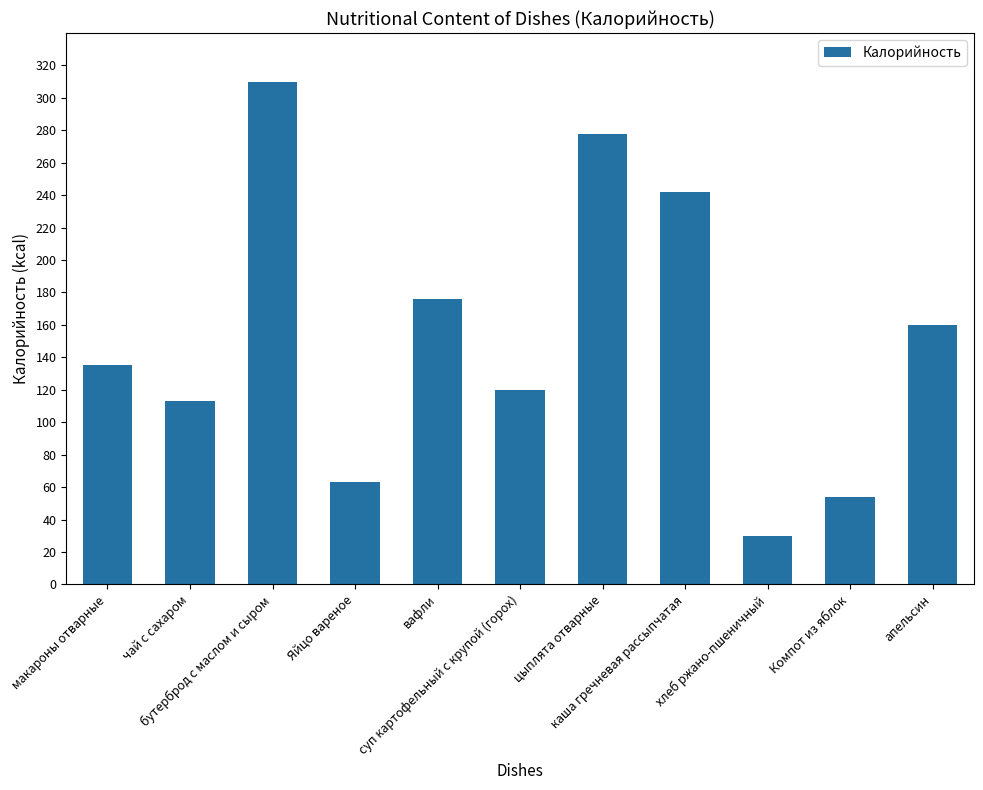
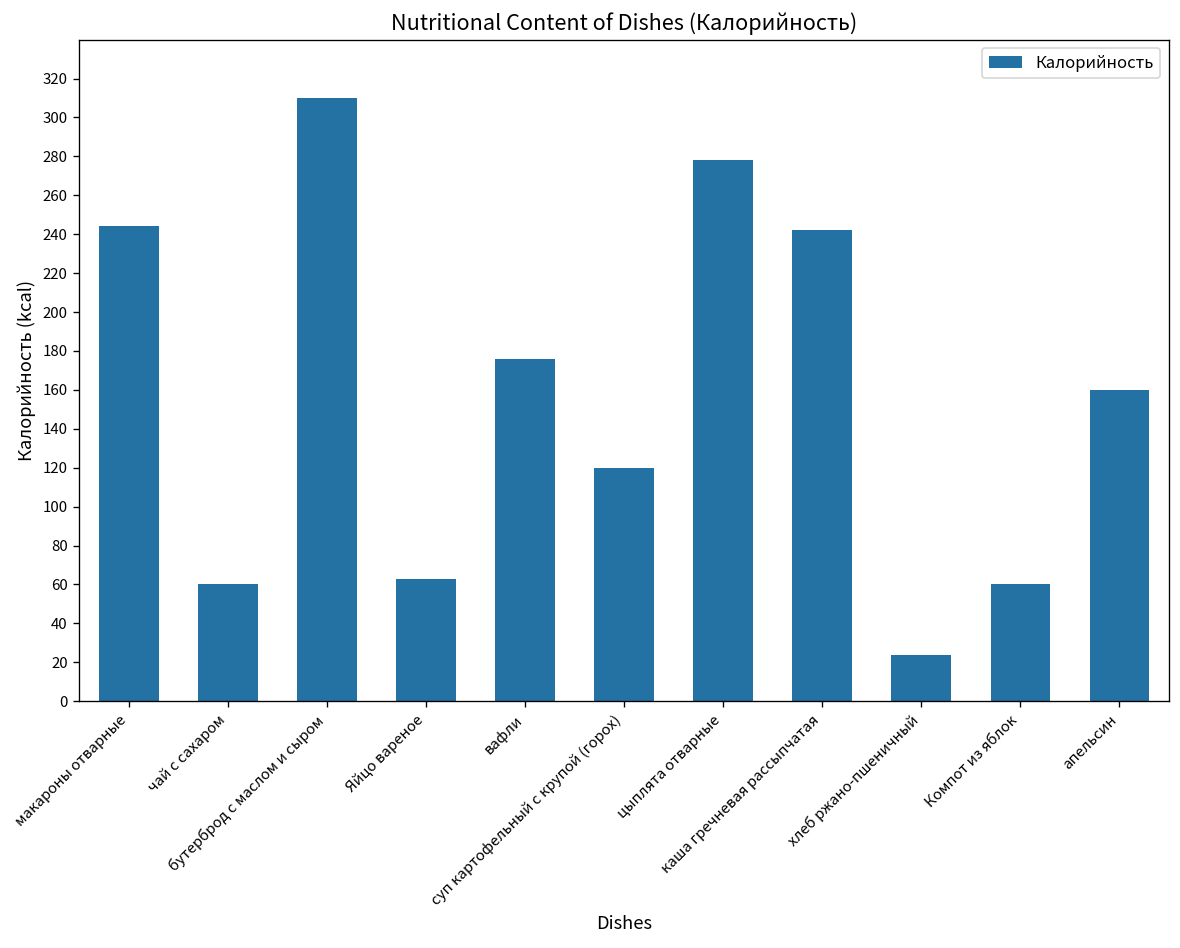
  {
-   "макароны отварные": 135,
-   "чай с сахаром": 113,
+   "макароны отварные": 244,
+   "чай с сахаром": 60,
    "бутерброд с маслом и сыром": 310,
    "Яйцо вареное": 63,
    "вафли": 176,
    "суп картофельный с крупой (горох)": 120,
    "цыплята отварные": 278,
    "каша гречневая рассыпчатая": 242,
-   "хлеб ржано-пшеничный": 30,
-   "Компот из яблок": 54,
+   "хлеб ржано-пшеничный": 24,
+   "Компот из яблок": 60,
    "апельсин": 160
  }
